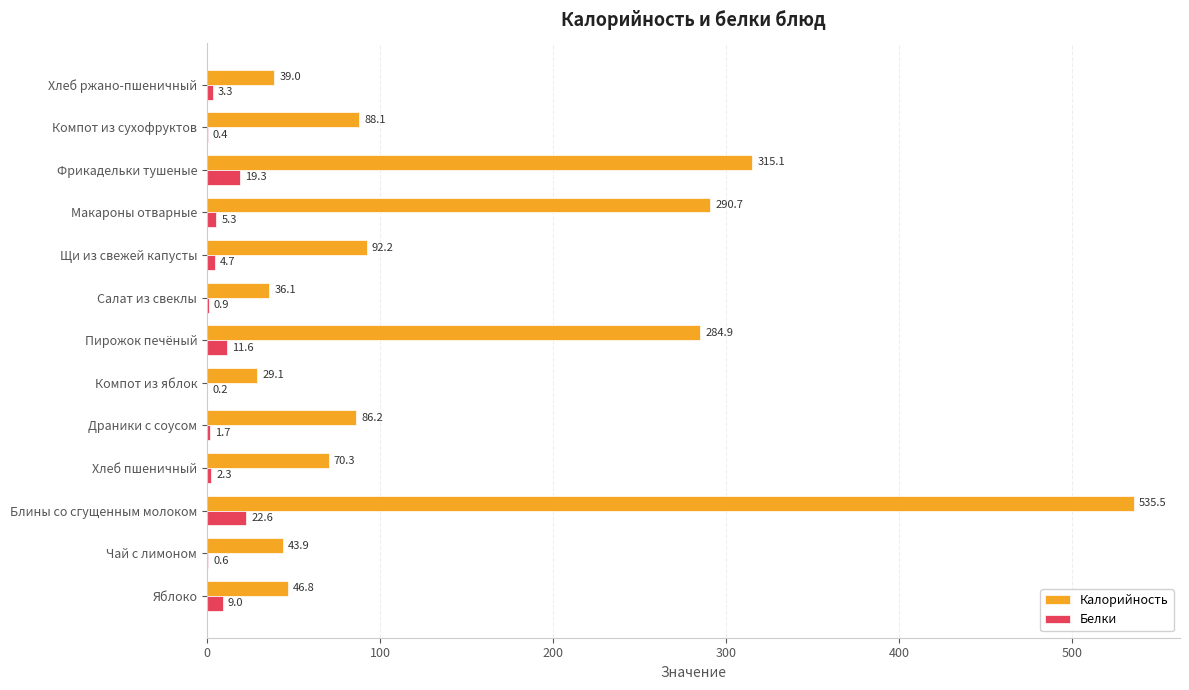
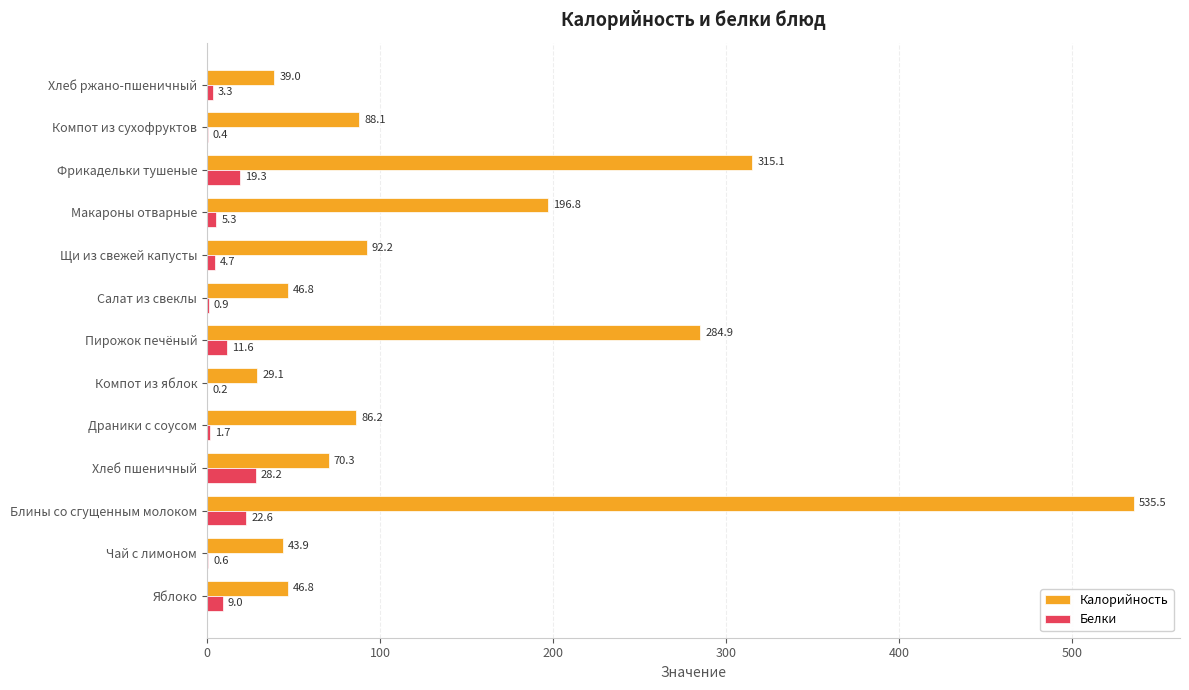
  {
    "Калорийность": {
      "Хлеб ржано-пшеничный": 39.0,
      "Компот из сухофруктов": 88.1,
      "Фрикадельки тушеные": 315.1,
-     "Макароны отварные": 290.7,
+     "Макароны отварные": 196.8,
      "Щи из свежей капусты": 92.2,
-     "Салат из свеклы": 36.1,
+     "Салат из свеклы": 46.8,
      "Пирожок печёный": 284.9,
      "Компот из яблок": 29.1,
      "Драники с соусом": 86.2,
      "Хлеб пшеничный": 70.3,
      "Блины со сгущенным молоком": 535.5,
      "Чай с лимоном": 43.9,
      "Яблоко": 46.8
    },
    "Белки": {
      "Хлеб ржано-пшеничный": 3.3,
      "Компот из сухофруктов": 0.4,
      "Фрикадельки тушеные": 19.3,
      "Макароны отварные": 5.3,
      "Щи из свежей капусты": 4.7,
      "Салат из свеклы": 0.9,
      "Пирожок печёный": 11.6,
      "Компот из яблок": 0.2,
      "Драники с соусом": 1.7,
-     "Хлеб пшеничный": 2.3,
+     "Хлеб пшеничный": 28.2,
      "Блины со сгущенным молоком": 22.6,
      "Чай с лимоном": 0.6,
      "Яблоко": 9.0
    }
  }
